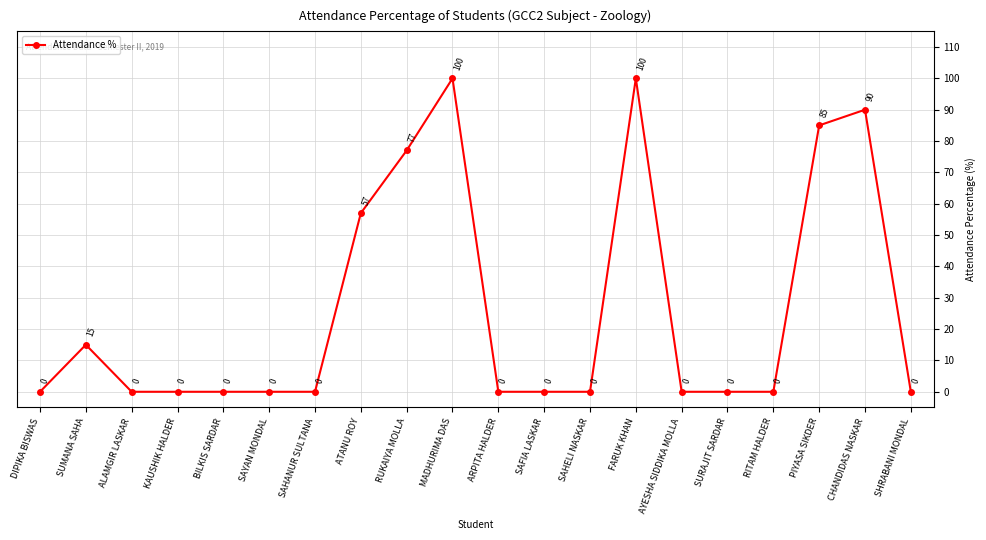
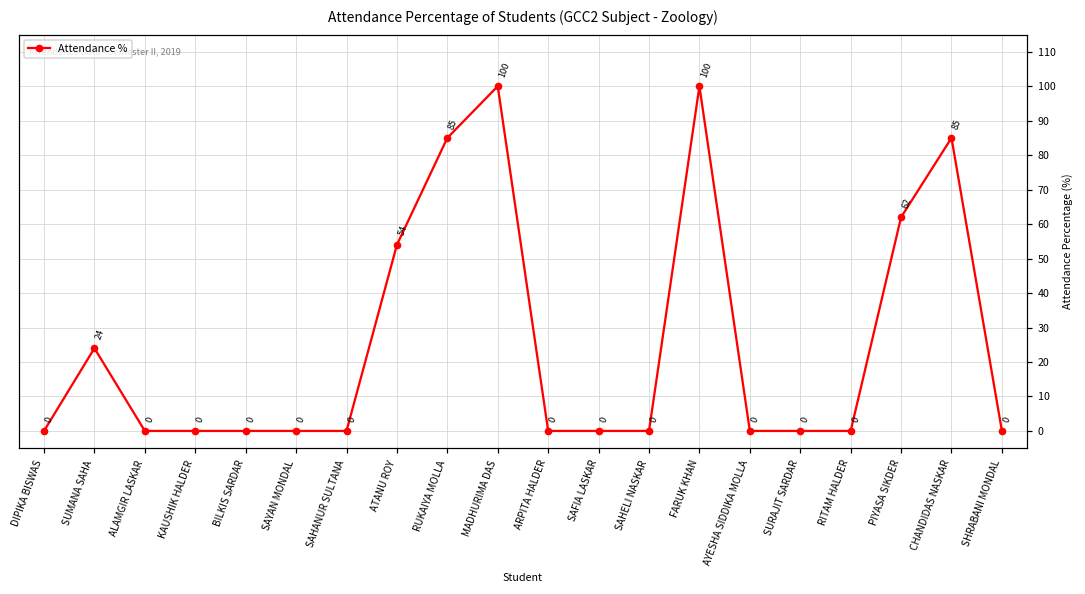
  {
    "DIPIKA BISWAS": 0,
-   "SUMANA SAHA": 15,
+   "SUMANA SAHA": 24,
    "ALAMGIR LASKAR": 0,
    "KAUSHIK HALDER": 0,
    "BILKIS SARDAR": 0,
    "SAYAN MONDAL": 0,
    "SAHANUR SULTANA": 0,
-   "ATANU ROY": 57,
-   "RUKAIYA MOLLA": 77,
+   "ATANU ROY": 54,
+   "RUKAIYA MOLLA": 85,
    "MADHURIMA DAS": 100,
    "ARPITA HALDER": 0,
    "SAFIA LASKAR": 0,
    "SAHELI NASKAR": 0,
    "FARUK KHAN": 100,
    "AYESHA SIDDIKA MOLLA": 0,
    "SURAJIT SARDAR": 0,
    "RITAM HALDER": 0,
-   "PIYASA SIKDER": 85,
-   "CHANDIDAS NASKAR": 90,
+   "PIYASA SIKDER": 62,
+   "CHANDIDAS NASKAR": 85,
    "SHRABANI MONDAL": 0
  }
